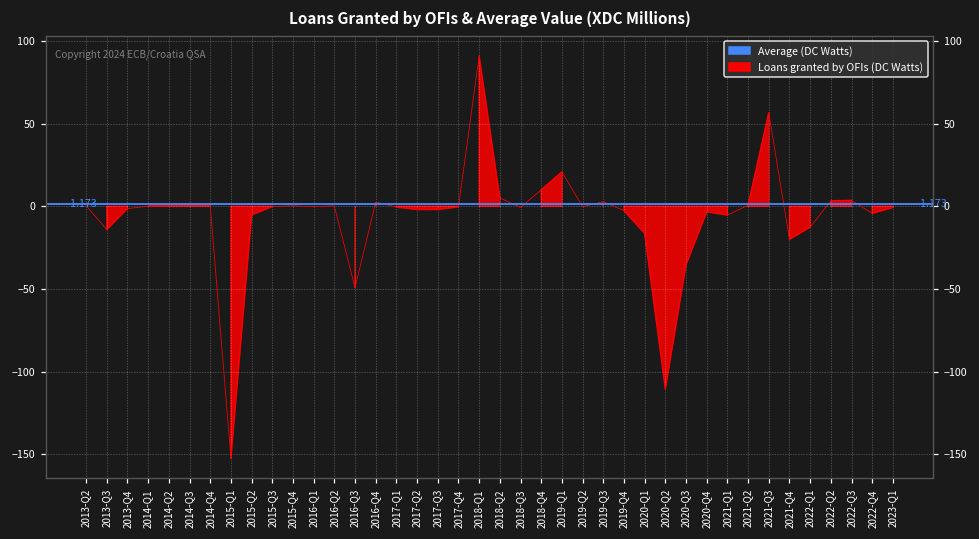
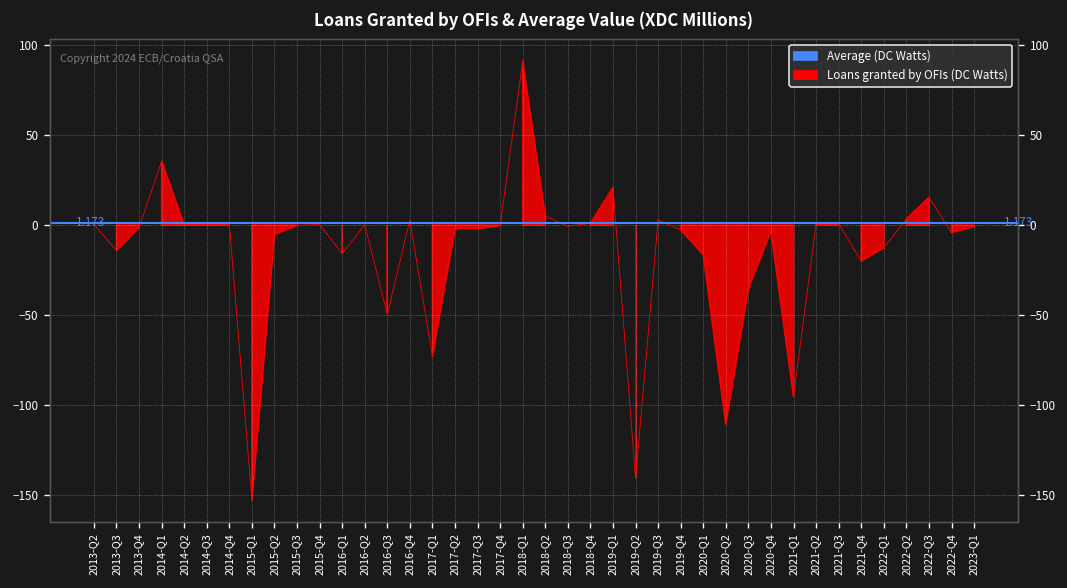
  {
    "2013-Q3": -14,
    "2013-Q4": -1,
-   "2014-Q1": 0,
+   "2014-Q1": 35,
    "2014-Q2": 0,
    "2014-Q3": 1,
    "2014-Q4": 0,
    "2015-Q1": -152,
    "2015-Q2": -5,
    "2015-Q3": 0,
    "2015-Q4": 0,
-   "2016-Q1": 0,
+   "2016-Q1": -16,
    "2016-Q2": 0,
    "2016-Q3": -49,
    "2016-Q4": 3,
-   "2017-Q1": -1,
+   "2017-Q1": -73,
    "2017-Q2": -2,
    "2017-Q3": -2,
    "2017-Q4": 0,
    "2018-Q1": 91,
    "2018-Q2": 5,
    "2018-Q3": -1,
-   "2018-Q4": 10,
+   "2018-Q4": 1,
    "2019-Q1": 21,
-   "2019-Q2": 0,
+   "2019-Q2": -141,
    "2019-Q3": 3,
    "2019-Q4": -3,
    "2020-Q1": -16,
    "2020-Q2": -110,
    "2020-Q3": -35,
    "2020-Q4": -3,
-   "2021-Q1": -5,
+   "2021-Q1": -95,
    "2021-Q2": 1,
-   "2021-Q3": 57,
+   "2021-Q3": 1,
    "2021-Q4": -20,
    "2022-Q1": -13,
    "2022-Q2": 3,
-   "2022-Q3": 4,
+   "2022-Q3": 15,
    "2022-Q4": -4
  }
